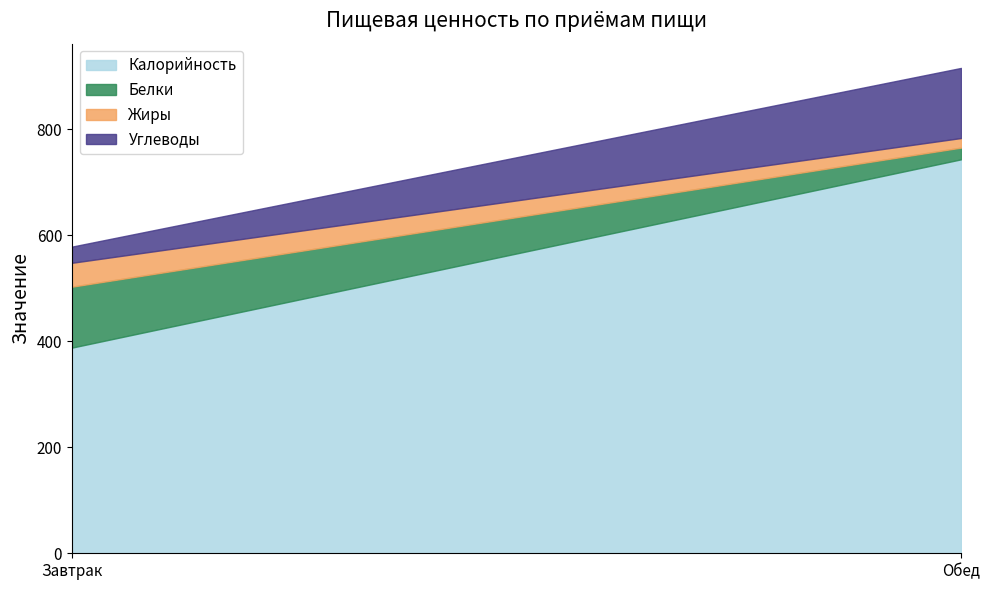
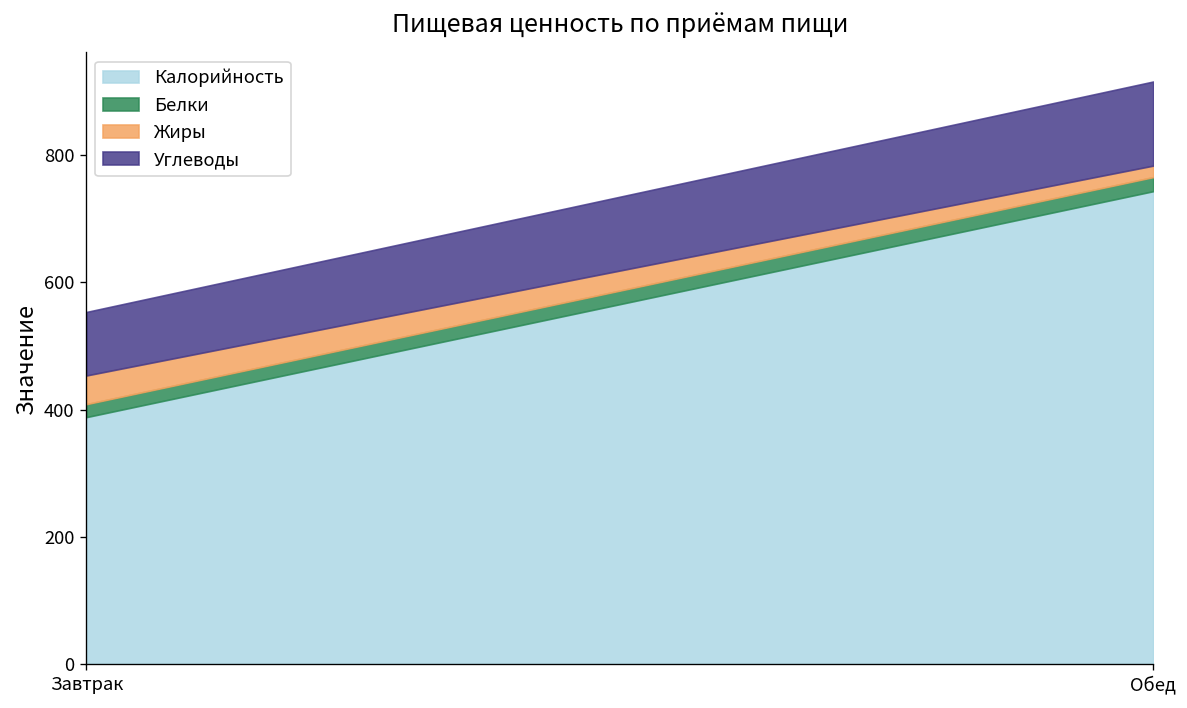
  {
    "Калорийность": {
      "Завтрак": 390,
      "Обед": 740
    },
    "Белки": {
-     "Завтрак": 110,
+     "Завтрак": 20,
      "Обед": 20
    },
    "Жиры": {
      "Завтрак": 50,
      "Обед": 20
    },
    "Углеводы": {
-     "Завтрак": 30,
+     "Завтрак": 100,
      "Обед": 130
    }
  }
